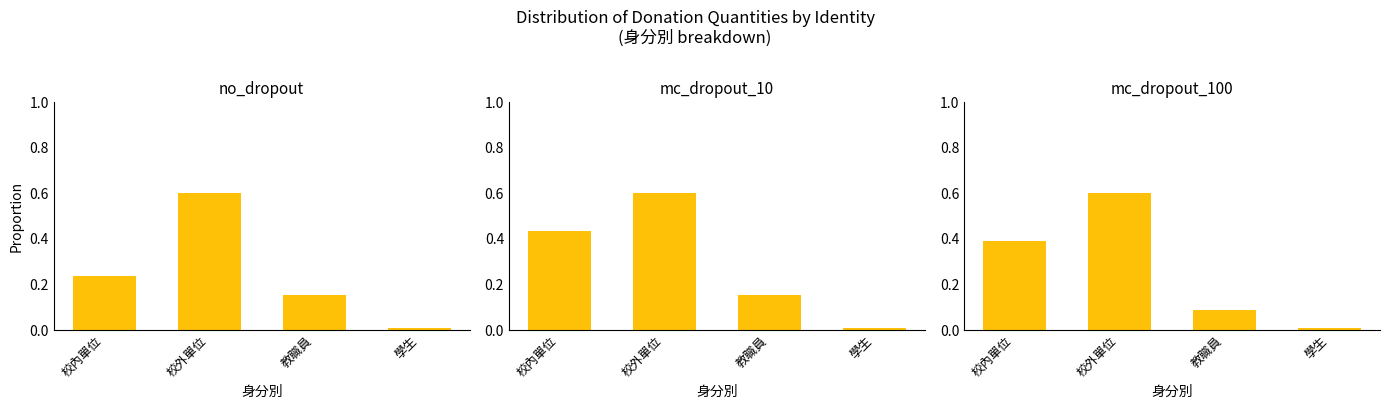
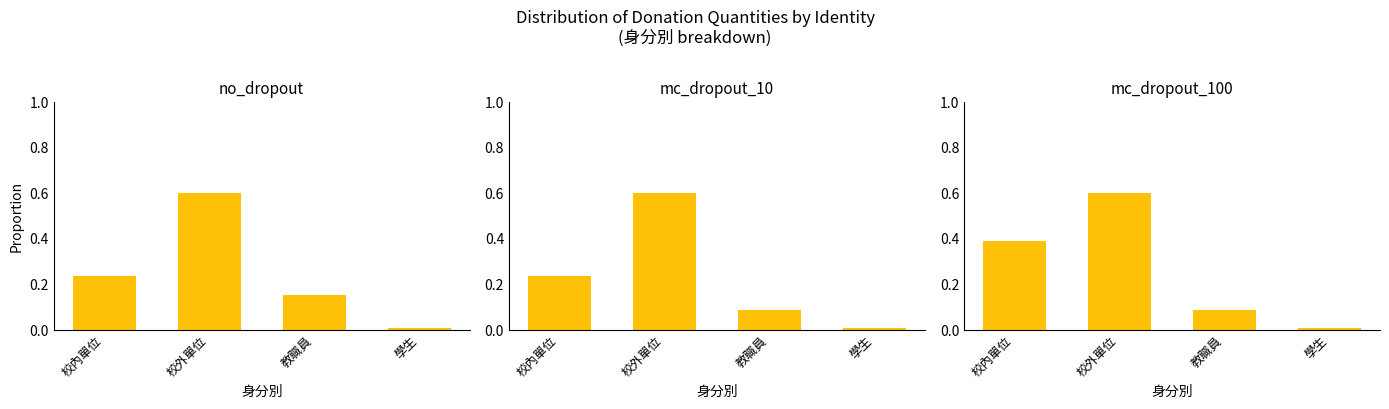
  {
    "no_dropout": {
      "校內單位": 0.24,
      "校外單位": 0.60,
      "教職員": 0.15
    },
    "mc_dropout_10": {
-     "校內單位": 0.43,
+     "校內單位": 0.24,
      "校外單位": 0.60,
-     "教職員": 0.15
+     "教職員": 0.09
    },
    "mc_dropout_100": {
      "校內單位": 0.39,
      "校外單位": 0.60,
      "教職員": 0.09
    }
  }
